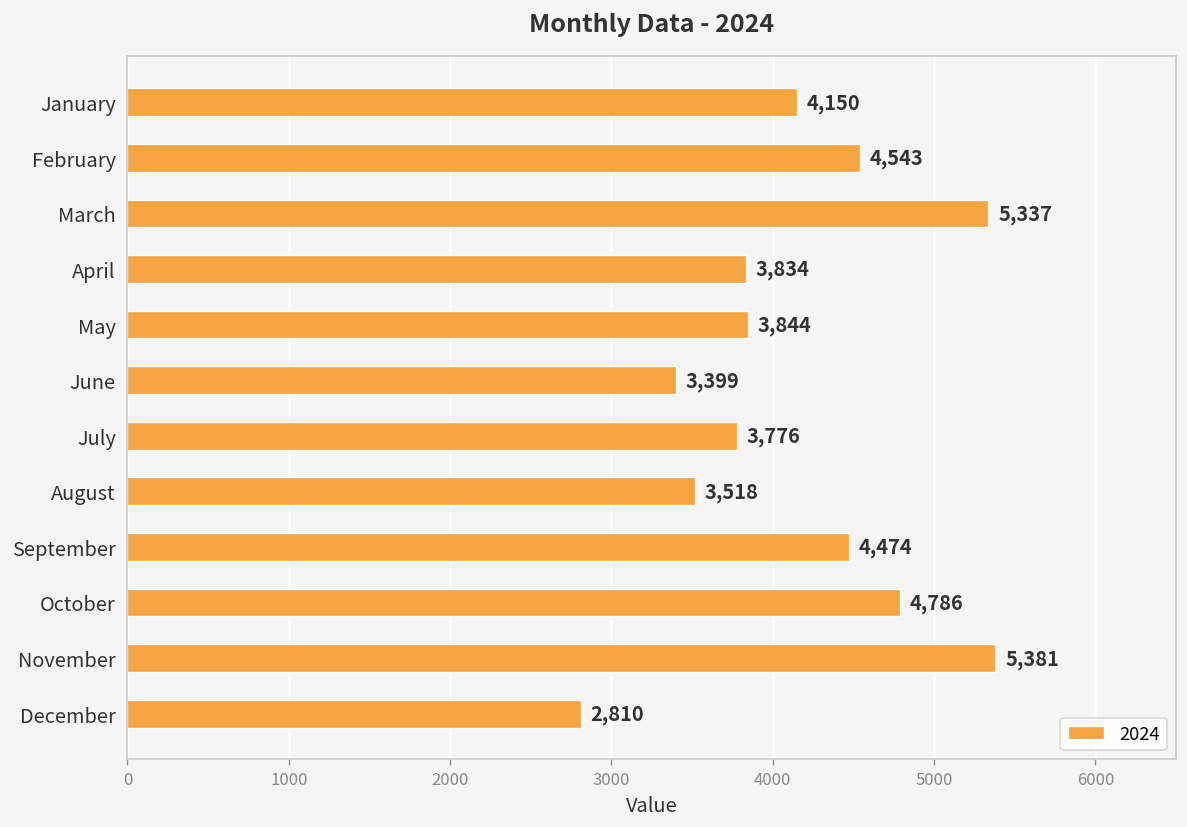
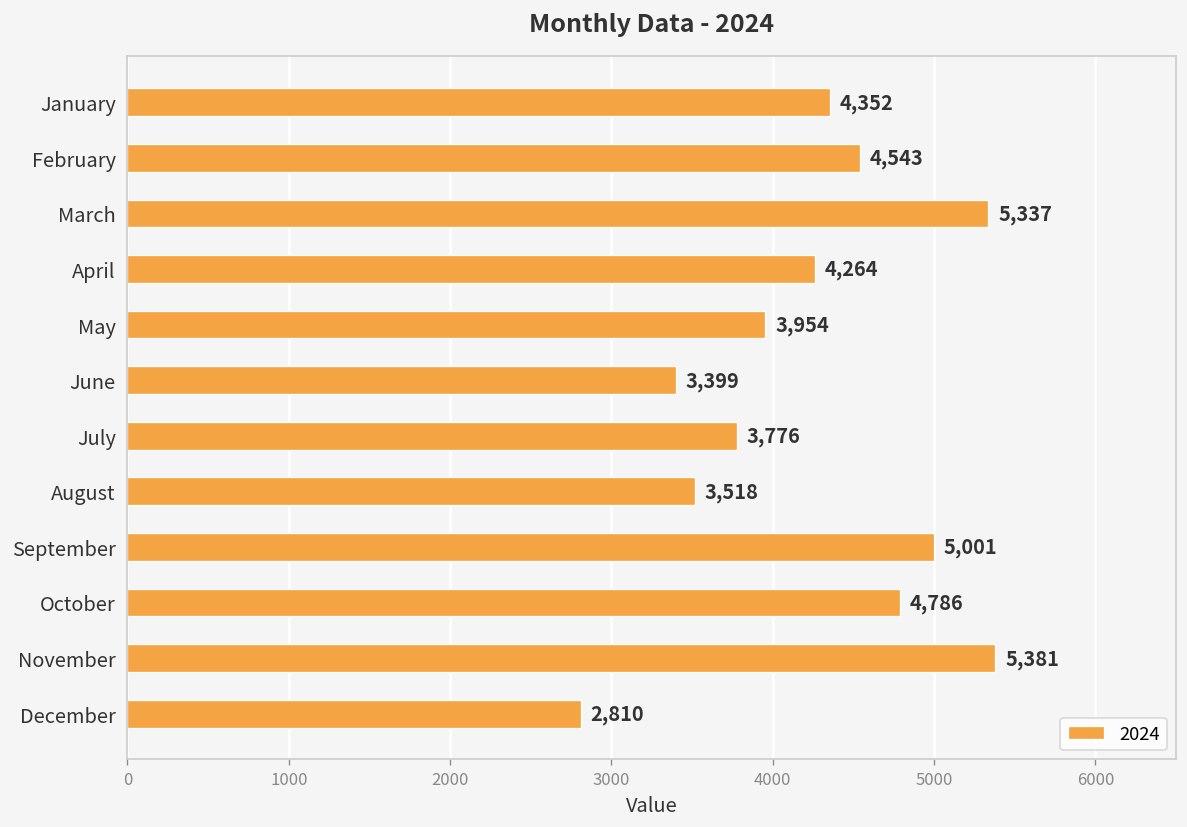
  {
-   "January": "4,150",
+   "January": "4,352",
    "February": "4,543",
    "March": "5,337",
-   "April": "3,834",
-   "May": "3,844",
+   "April": "4,264",
+   "May": "3,954",
    "June": "3,399",
    "July": "3,776",
    "August": "3,518",
-   "September": "4,474",
+   "September": "5,001",
    "October": "4,786",
    "November": "5,381",
    "December": "2,810"
  }
